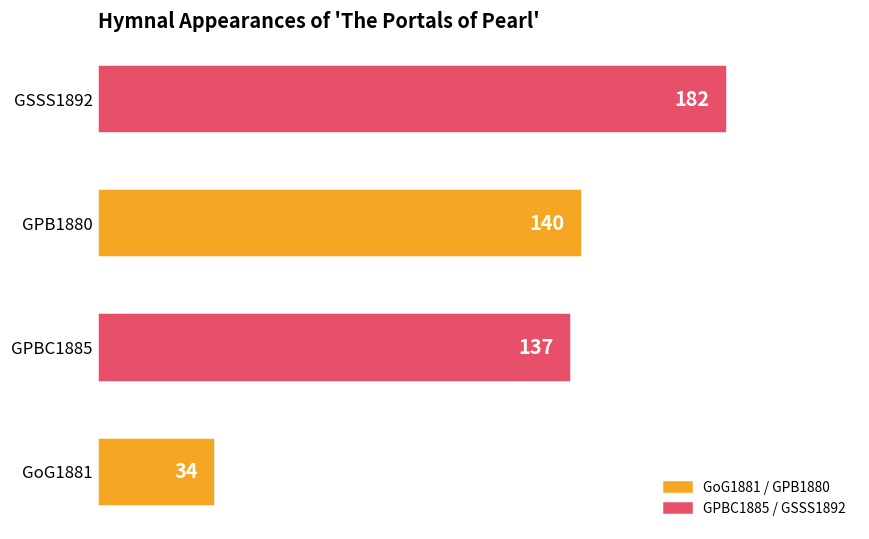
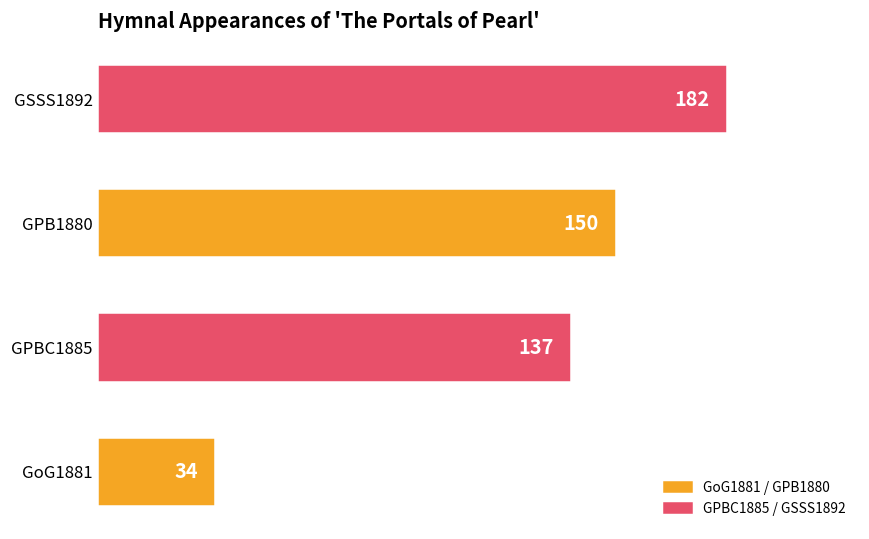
  {
    "GSSS1892": 182,
-   "GPB1880": 140,
+   "GPB1880": 150,
    "GPBC1885": 137,
    "GoG1881": 34
  }
